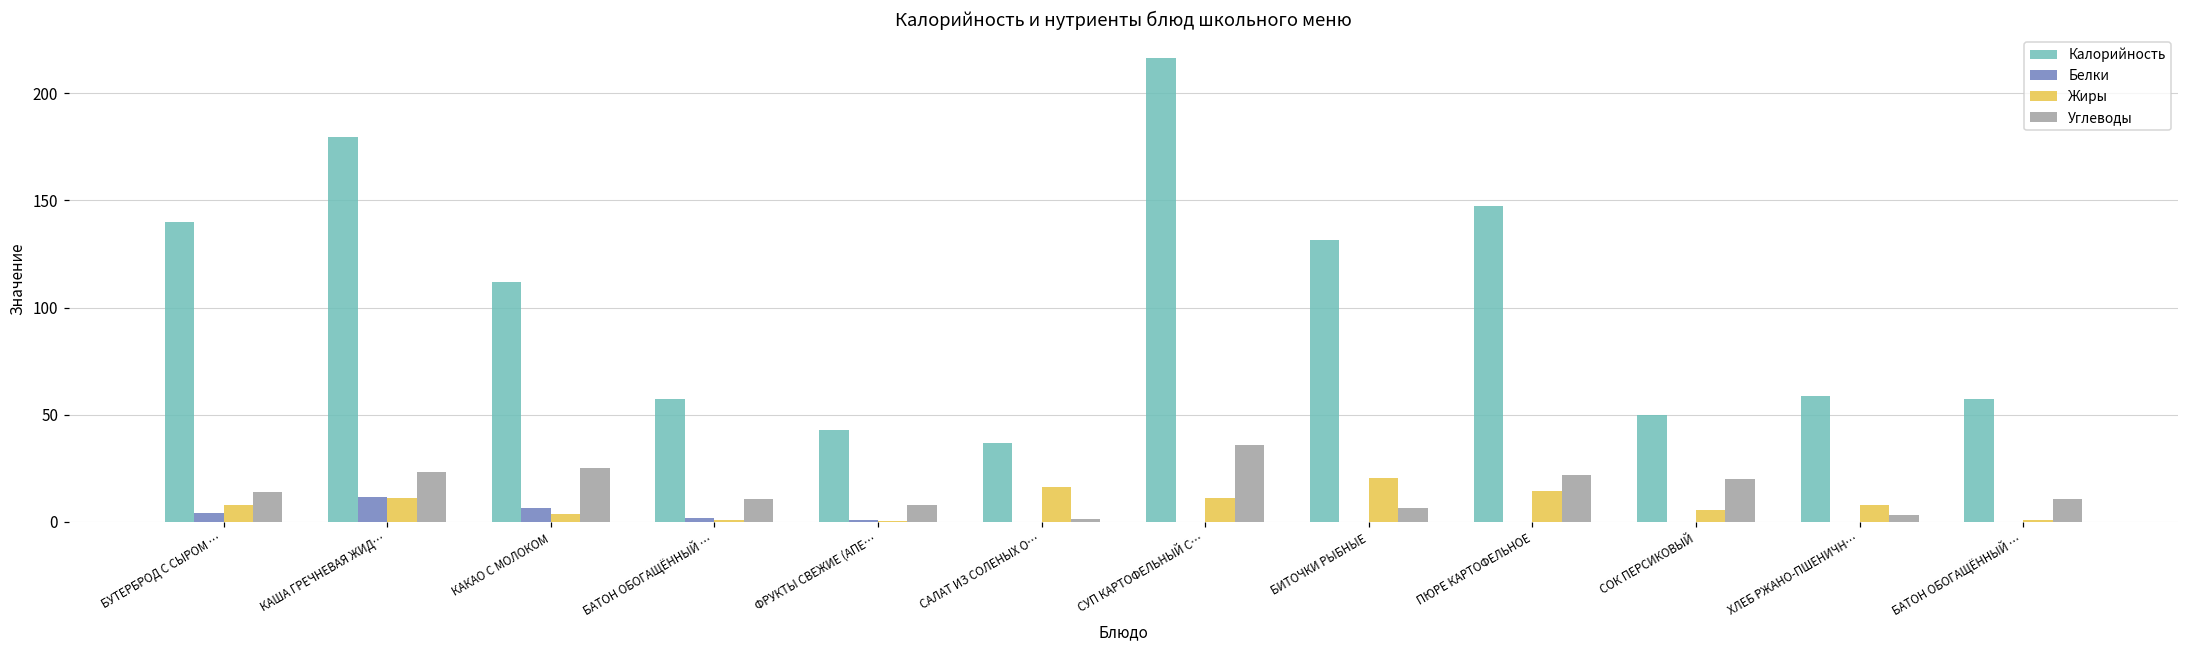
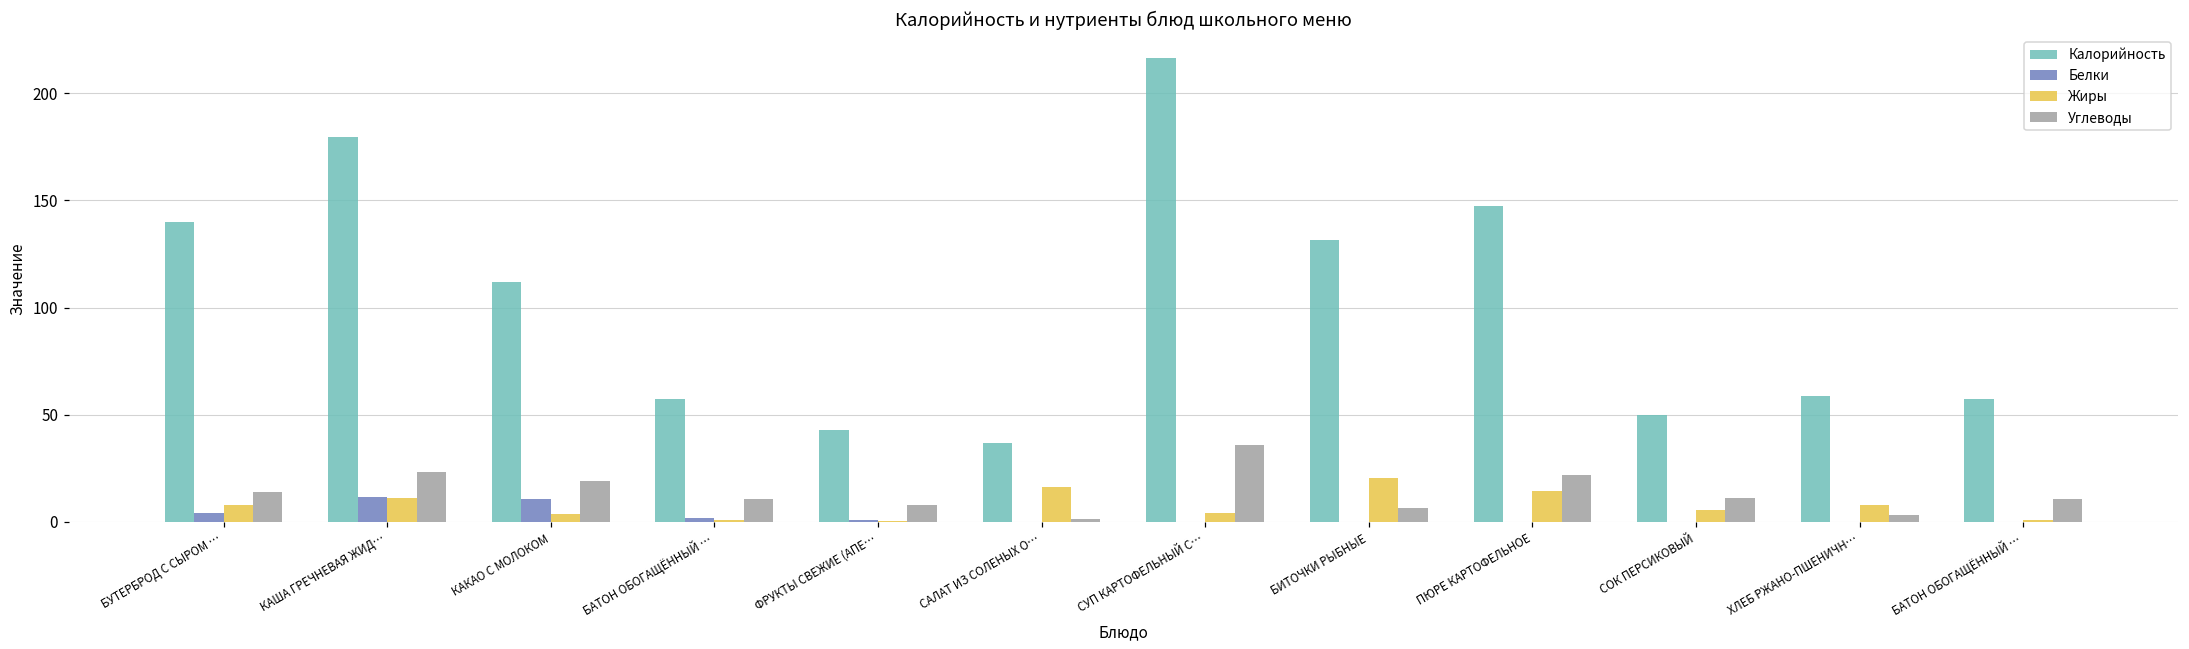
  {
    "Калорийность": {
      "БУТЕРБРОД С СЫРОМ …": 140,
      "КАША ГРЕЧНЕВАЯ ЖИД…": 179,
      "КАКАО С МОЛОКОМ": 112,
      "ФРУКТЫ СВЕЖИЕ (АПЕ…": 43,
      "САЛАТ ИЗ СОЛЕНЫХ О…": 37,
      "СУП КАРТОФЕЛЬНЫЙ С…": 216,
      "БИТОЧКИ РЫБНЫЕ": 132,
      "ПЮРЕ КАРТОФЕЛЬНОЕ": 148,
      "СОК ПЕРСИКОВЫЙ": 50,
      "ХЛЕБ РЖАНО-ПШЕНИЧН…": 59
    },
    "Белки": {
      "БУТЕРБРОД С СЫРОМ …": 4,
      "КАША ГРЕЧНЕВАЯ ЖИД…": 12,
-     "КАКАО С МОЛОКОМ": 7,
+     "КАКАО С МОЛОКОМ": 11,
      "САЛАТ ИЗ СОЛЕНЫХ О…": 0,
      "СУП КАРТОФЕЛЬНЫЙ С…": 0,
      "БИТОЧКИ РЫБНЫЕ": 0,
      "ПЮРЕ КАРТОФЕЛЬНОЕ": 0,
      "СОК ПЕРСИКОВЫЙ": 0,
      "ХЛЕБ РЖАНО-ПШЕНИЧН…": 0
    },
    "Жиры": {
      "БУТЕРБРОД С СЫРОМ …": 8,
      "КАША ГРЕЧНЕВАЯ ЖИД…": 11,
      "КАКАО С МОЛОКОМ": 4,
      "САЛАТ ИЗ СОЛЕНЫХ О…": 16,
-     "СУП КАРТОФЕЛЬНЫЙ С…": 11,
+     "СУП КАРТОФЕЛЬНЫЙ С…": 4,
      "БИТОЧКИ РЫБНЫЕ": 20,
      "ПЮРЕ КАРТОФЕЛЬНОЕ": 14,
      "СОК ПЕРСИКОВЫЙ": 6,
      "ХЛЕБ РЖАНО-ПШЕНИЧН…": 8
    },
    "Углеводы": {
      "БУТЕРБРОД С СЫРОМ …": 14,
      "КАША ГРЕЧНЕВАЯ ЖИД…": 23,
-     "КАКАО С МОЛОКОМ": 25,
+     "КАКАО С МОЛОКОМ": 19,
      "ФРУКТЫ СВЕЖИЕ (АПЕ…": 8,
      "САЛАТ ИЗ СОЛЕНЫХ О…": 2,
      "СУП КАРТОФЕЛЬНЫЙ С…": 36,
      "БИТОЧКИ РЫБНЫЕ": 6,
      "ПЮРЕ КАРТОФЕЛЬНОЕ": 22,
-     "СОК ПЕРСИКОВЫЙ": 20,
+     "СОК ПЕРСИКОВЫЙ": 11,
      "ХЛЕБ РЖАНО-ПШЕНИЧН…": 3
    }
  }
